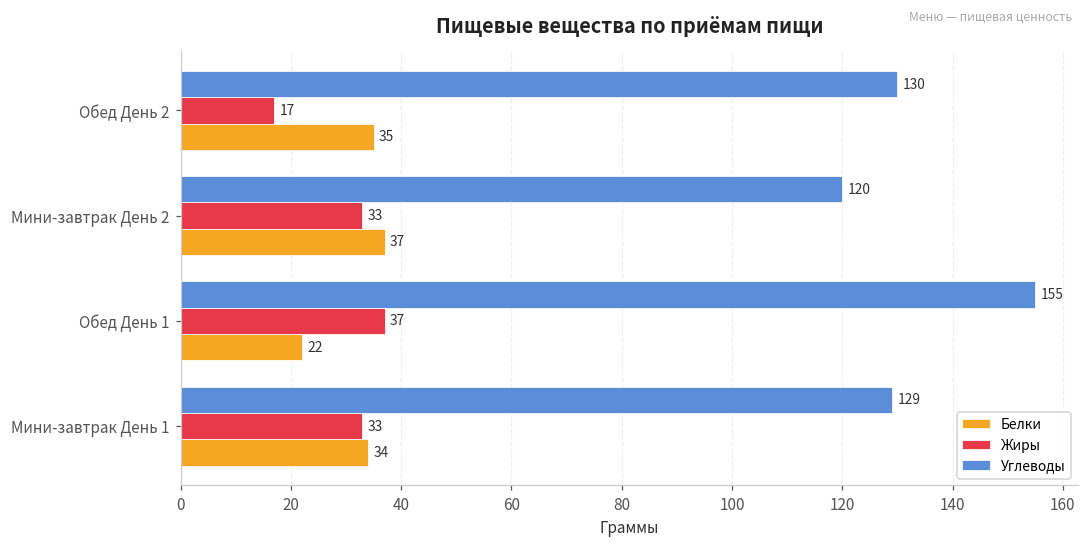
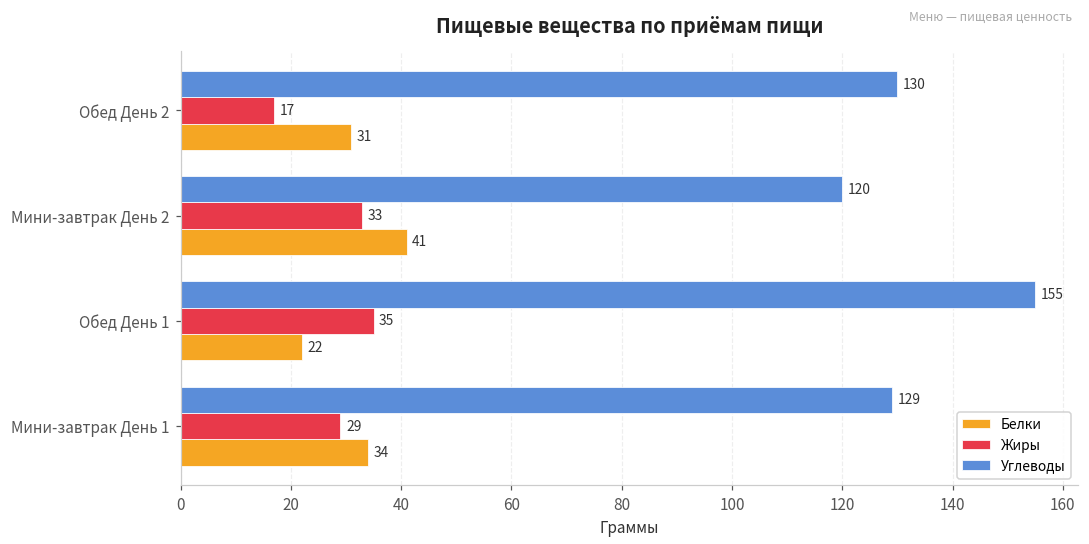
  {
    "Белки": {
-     "Обед День 2": 35,
-     "Мини-завтрак День 2": 37,
+     "Обед День 2": 31,
+     "Мини-завтрак День 2": 41,
      "Обед День 1": 22,
      "Мини-завтрак День 1": 34
    },
    "Жиры": {
      "Обед День 2": 17,
      "Мини-завтрак День 2": 33,
-     "Обед День 1": 37,
-     "Мини-завтрак День 1": 33
+     "Обед День 1": 35,
+     "Мини-завтрак День 1": 29
    },
    "Углеводы": {
      "Обед День 2": 130,
      "Мини-завтрак День 2": 120,
      "Обед День 1": 155,
      "Мини-завтрак День 1": 129
    }
  }
